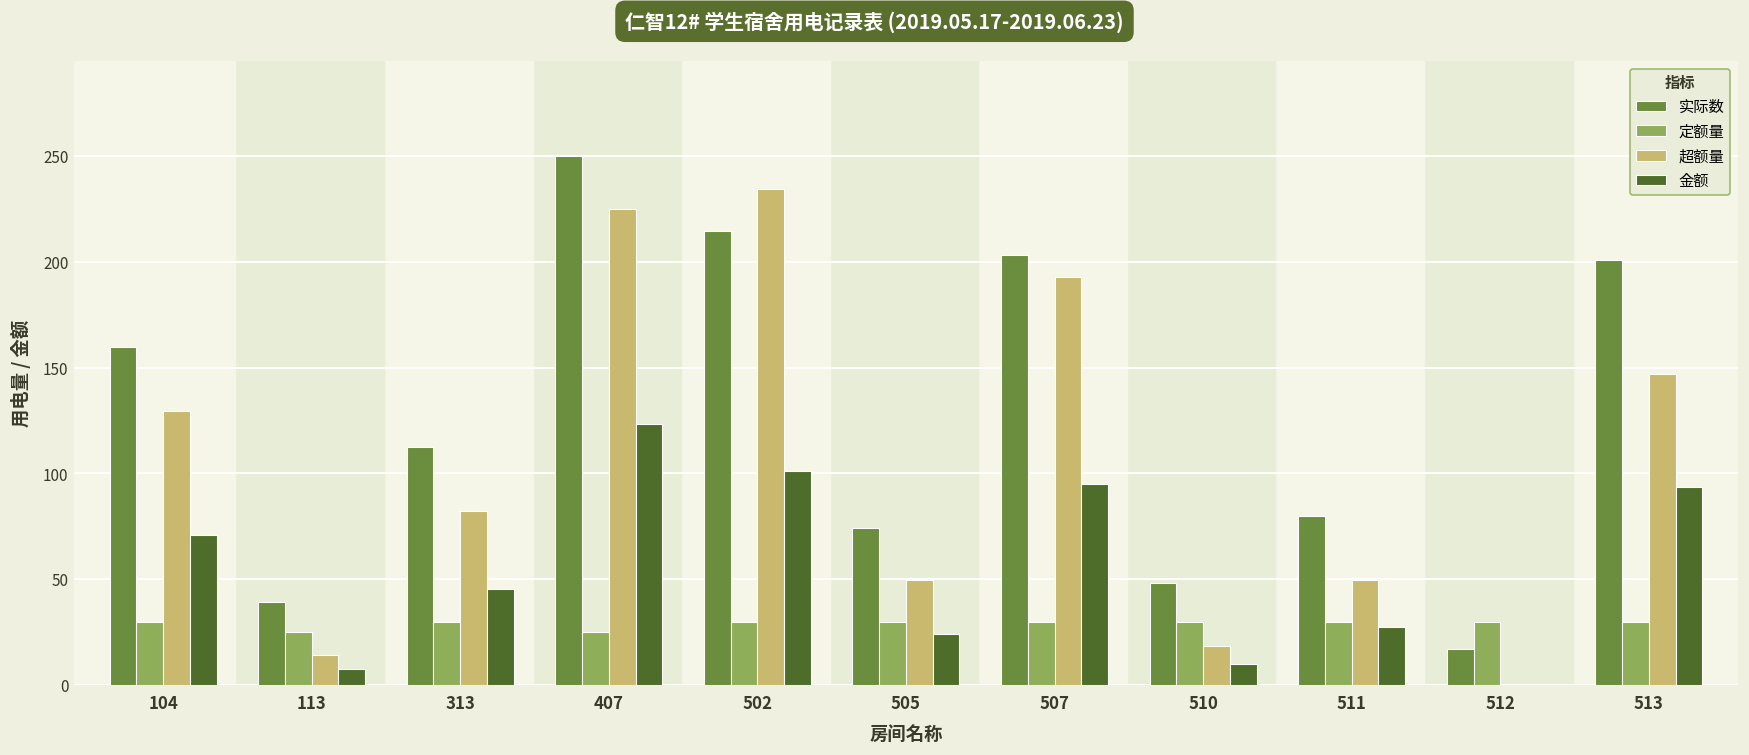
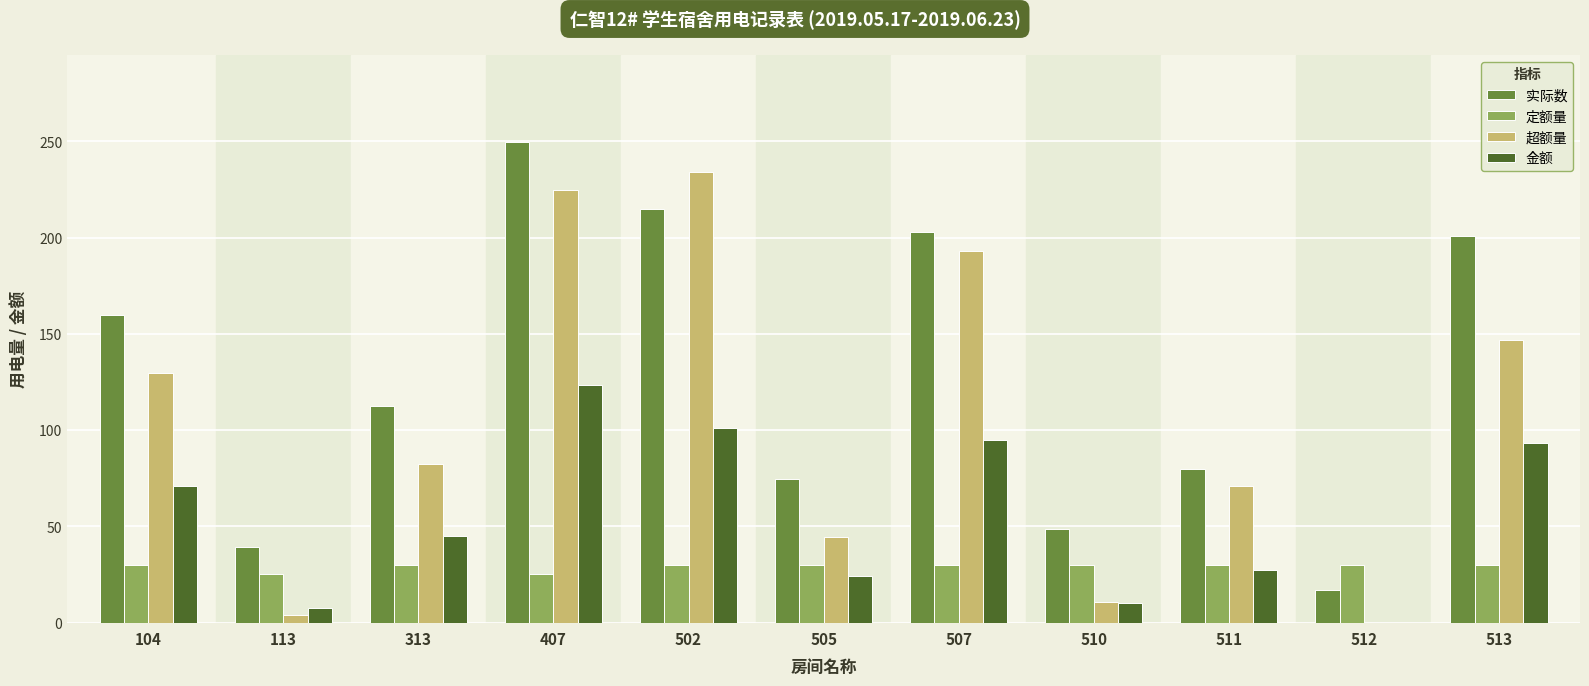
  {
    "超额量": {
      "104": 130,
-     "113": 14,
+     "113": 4,
      "313": 82,
      "407": 225,
      "502": 234,
-     "505": 50,
+     "505": 44,
      "507": 193,
-     "510": 18,
-     "511": 50,
+     "510": 11,
+     "511": 71,
      "512": 0,
      "513": 147
    }
  }
